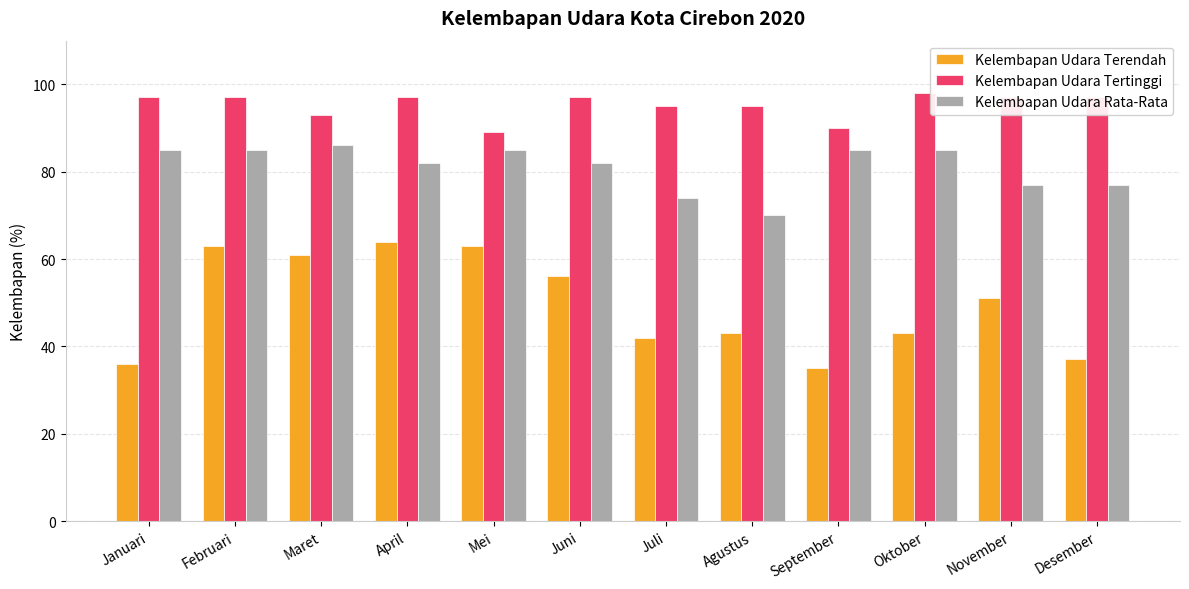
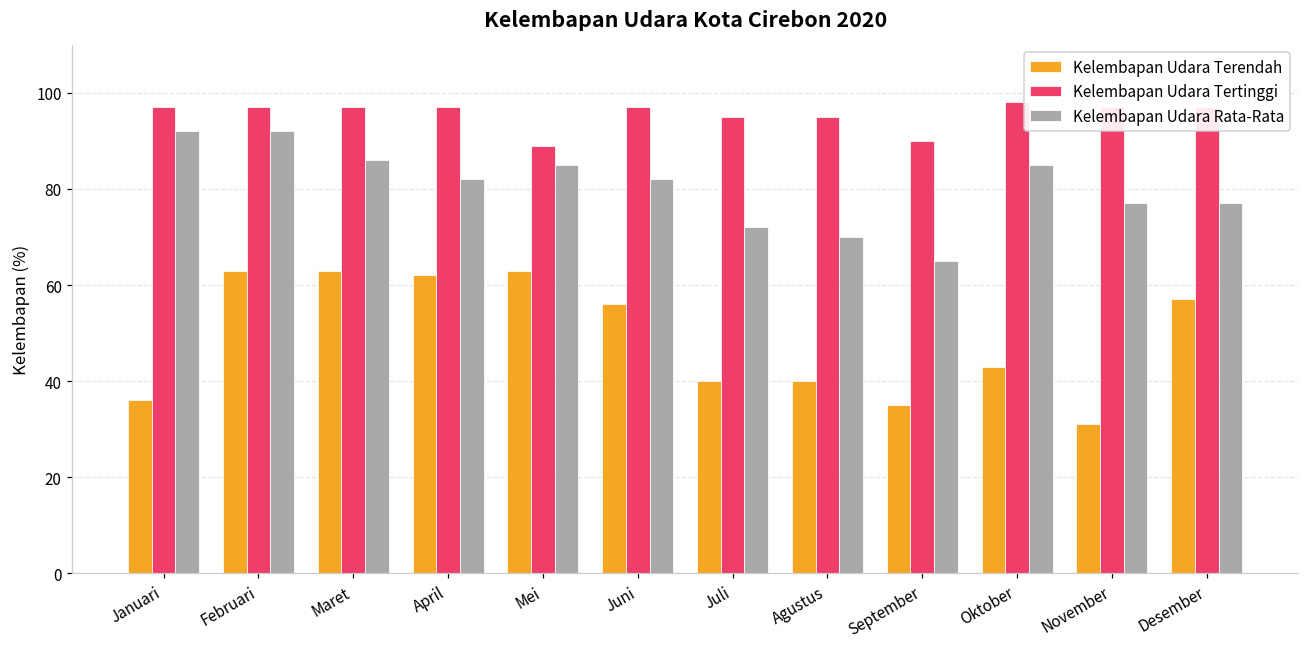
  {
    "Kelembapan Udara Terendah": {
      "Januari": 36,
      "Februari": 63,
-     "Maret": 61,
-     "April": 64,
+     "Maret": 63,
+     "April": 62,
      "Mei": 63,
      "Juni": 56,
-     "Juli": 42,
-     "Agustus": 43,
+     "Juli": 40,
+     "Agustus": 40,
      "September": 35,
      "Oktober": 43,
-     "November": 51,
-     "Desember": 37
+     "November": 31,
+     "Desember": 57
    },
    "Kelembapan Udara Tertinggi": {
      "Januari": 97,
      "Februari": 97,
-     "Maret": 93,
+     "Maret": 97,
      "April": 97,
      "Mei": 89,
      "Juni": 97,
      "Juli": 95,
      "Agustus": 95,
      "September": 90,
      "Oktober": 98
    },
    "Kelembapan Udara Rata-Rata": {
-     "Januari": 85,
-     "Februari": 85,
+     "Januari": 92,
+     "Februari": 92,
      "Maret": 86,
      "April": 82,
      "Mei": 85,
      "Juni": 82,
-     "Juli": 74,
+     "Juli": 72,
      "Agustus": 70,
-     "September": 85,
+     "September": 65,
      "Oktober": 85,
      "November": 77,
      "Desember": 77
    }
  }
